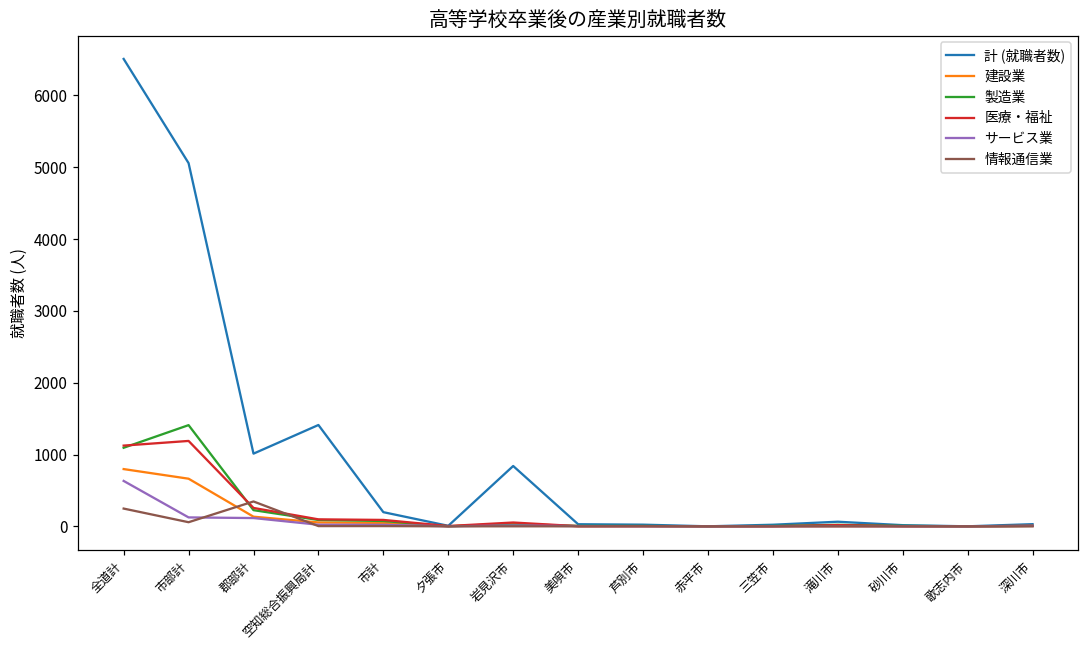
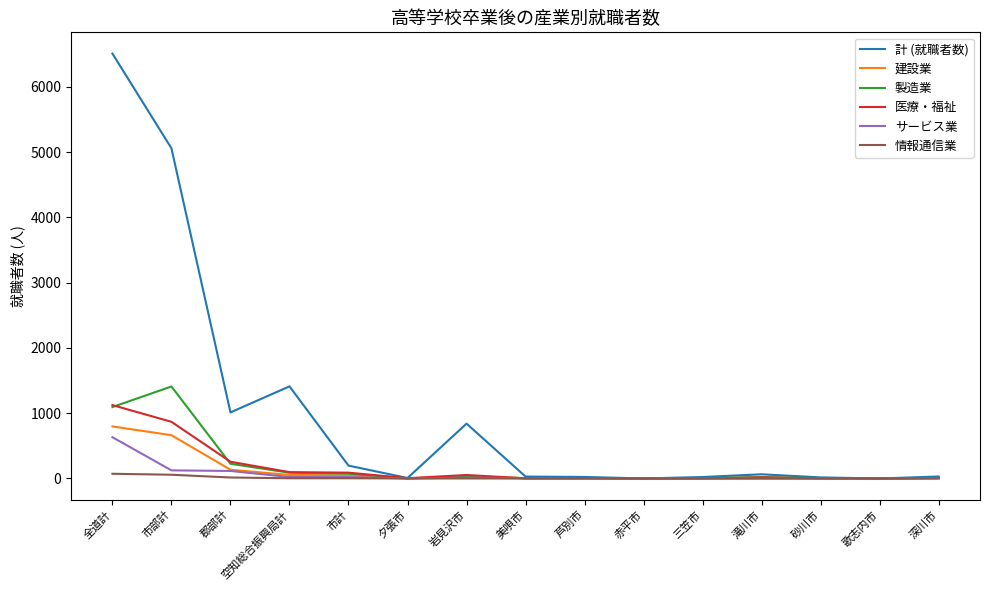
  {
    "計 (就職者数)": {
      "全道計": 6500,
      "市部計": 5100,
      "郡部計": 1000,
      "空知総合振興局計": 1400,
      "市計": 200,
      "岩見沢市": 800,
      "滝川市": 100
    },
    "建設業": {
      "全道計": 800,
      "市部計": 700
    },
    "製造業": {
      "市部計": 1400
    },
    "医療・福祉": {
-     "市部計": 1200
+     "市部計": 900
    },
    "サービス業": {
      "全道計": 600,
      "市部計": 100
    },
    "情報通信業": {
-     "全道計": 200,
+     "全道計": 100,
      "市部計": 100,
-     "郡部計": 300
+     "郡部計": 0
    }
  }
